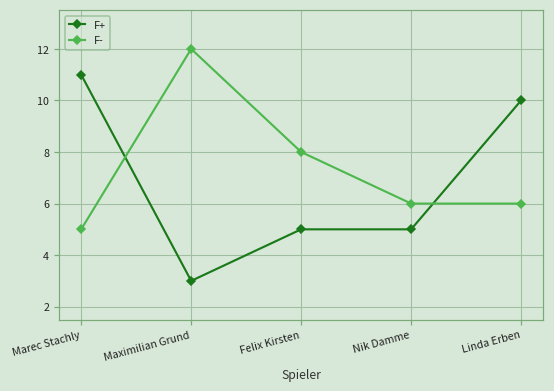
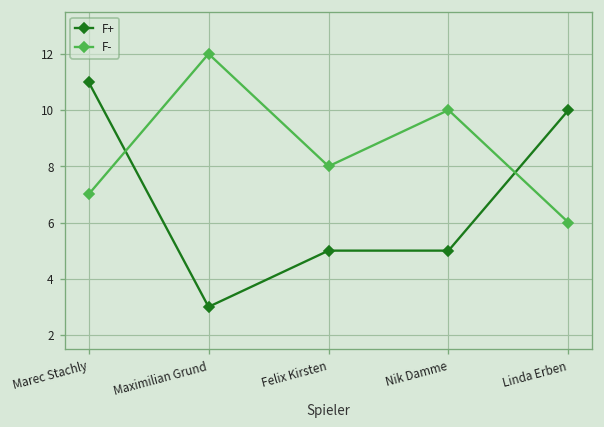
  {
    "F+": {
      "Marec Stachly": 11,
      "Maximilian Grund": 3,
      "Felix Kirsten": 5,
      "Nik Damme": 5,
      "Linda Erben": 10
    },
    "F-": {
-     "Marec Stachly": 5,
+     "Marec Stachly": 7,
      "Maximilian Grund": 12,
      "Felix Kirsten": 8,
-     "Nik Damme": 6,
+     "Nik Damme": 10,
      "Linda Erben": 6
    }
  }
